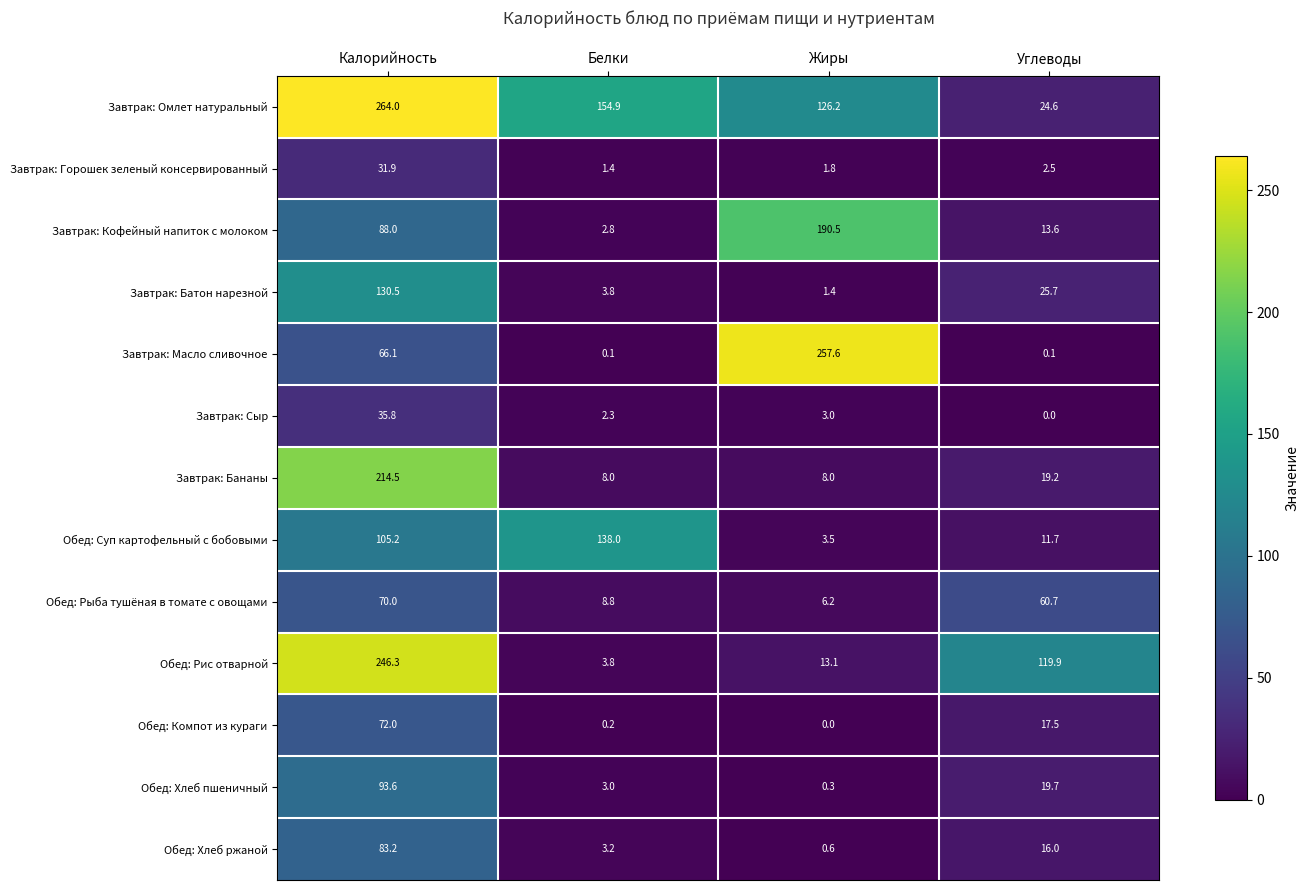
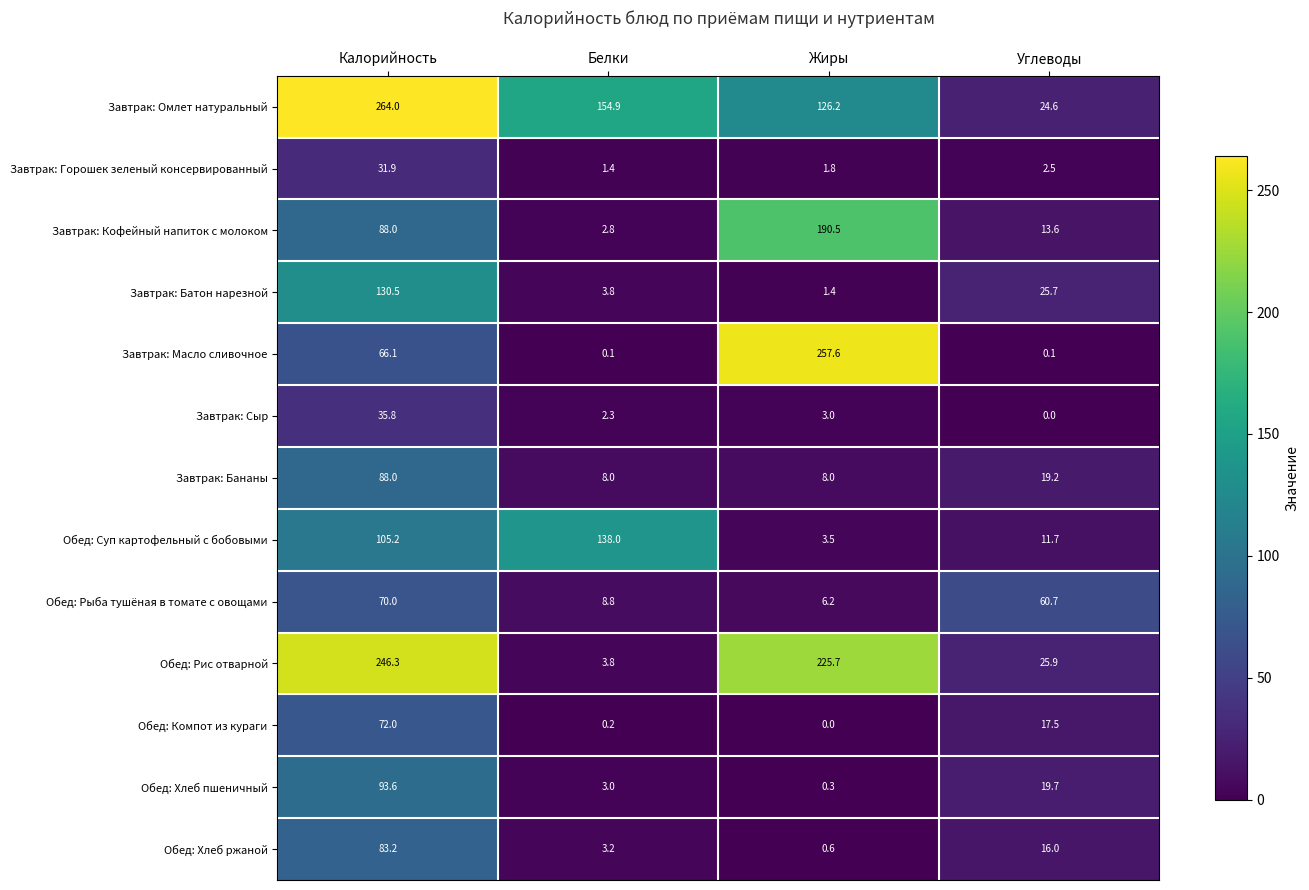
  {
    "Завтрак: Омлет натуральный": {
      "Калорийность": 264.0,
      "Белки": 154.9,
      "Жиры": 126.2,
      "Углеводы": 24.6
    },
    "Завтрак: Горошек зеленый консервированный": {
      "Калорийность": 31.9,
      "Белки": 1.4,
      "Жиры": 1.8,
      "Углеводы": 2.5
    },
    "Завтрак: Кофейный напиток с молоком": {
      "Калорийность": 88.0,
      "Белки": 2.8,
      "Жиры": 190.5,
      "Углеводы": 13.6
    },
    "Завтрак: Батон нарезной": {
      "Калорийность": 130.5,
      "Белки": 3.8,
      "Жиры": 1.4,
      "Углеводы": 25.7
    },
    "Завтрак: Масло сливочное": {
      "Калорийность": 66.1,
      "Белки": 0.1,
      "Жиры": 257.6,
      "Углеводы": 0.1
    },
    "Завтрак: Сыр": {
      "Калорийность": 35.8,
      "Белки": 2.3,
      "Жиры": 3.0,
      "Углеводы": 0.0
    },
    "Завтрак: Бананы": {
-     "Калорийность": 214.5,
+     "Калорийность": 88.0,
      "Белки": 8.0,
      "Жиры": 8.0,
      "Углеводы": 19.2
    },
    "Обед: Суп картофельный с бобовыми": {
      "Калорийность": 105.2,
      "Белки": 138.0,
      "Жиры": 3.5,
      "Углеводы": 11.7
    },
    "Обед: Рыба тушёная в томате с овощами": {
      "Калорийность": 70.0,
      "Белки": 8.8,
      "Жиры": 6.2,
      "Углеводы": 60.7
    },
    "Обед: Рис отварной": {
      "Калорийность": 246.3,
      "Белки": 3.8,
-     "Жиры": 13.1,
-     "Углеводы": 119.9
+     "Жиры": 225.7,
+     "Углеводы": 25.9
    },
    "Обед: Компот из кураги": {
      "Калорийность": 72.0,
      "Белки": 0.2,
      "Жиры": 0.0,
      "Углеводы": 17.5
    },
    "Обед: Хлеб пшеничный": {
      "Калорийность": 93.6,
      "Белки": 3.0,
      "Жиры": 0.3,
      "Углеводы": 19.7
    },
    "Обед: Хлеб ржаной": {
      "Калорийность": 83.2,
      "Белки": 3.2,
      "Жиры": 0.6,
      "Углеводы": 16.0
    }
  }
